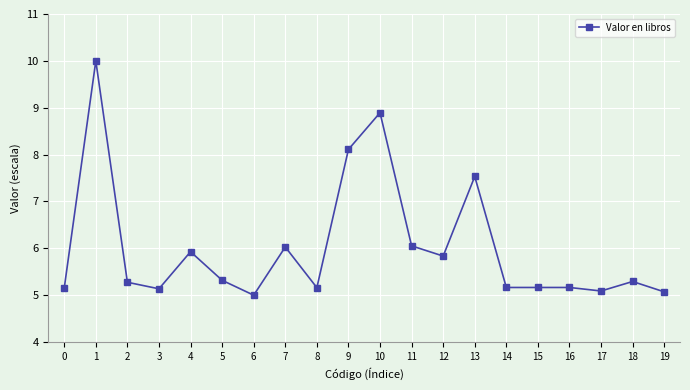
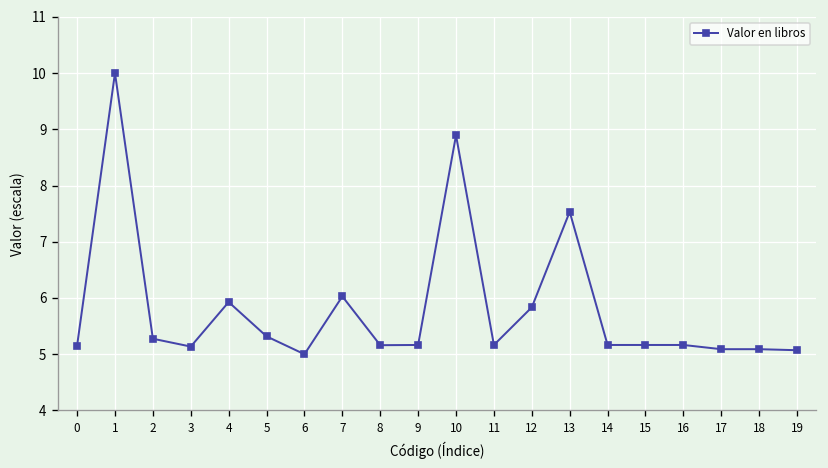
  {
    "0": 5.2,
    "1": 10.0,
    "2": 5.3,
    "3": 5.1,
    "4": 5.9,
    "5": 5.3,
    "6": 5.0,
    "7": 6.0,
    "8": 5.2,
-   "9": 8.1,
+   "9": 5.2,
    "10": 8.9,
-   "11": 6.1,
+   "11": 5.2,
    "12": 5.8,
    "13": 7.5,
    "14": 5.2,
    "15": 5.2,
    "16": 5.2,
    "17": 5.1,
-   "18": 5.3,
+   "18": 5.1,
    "19": 5.1
  }
